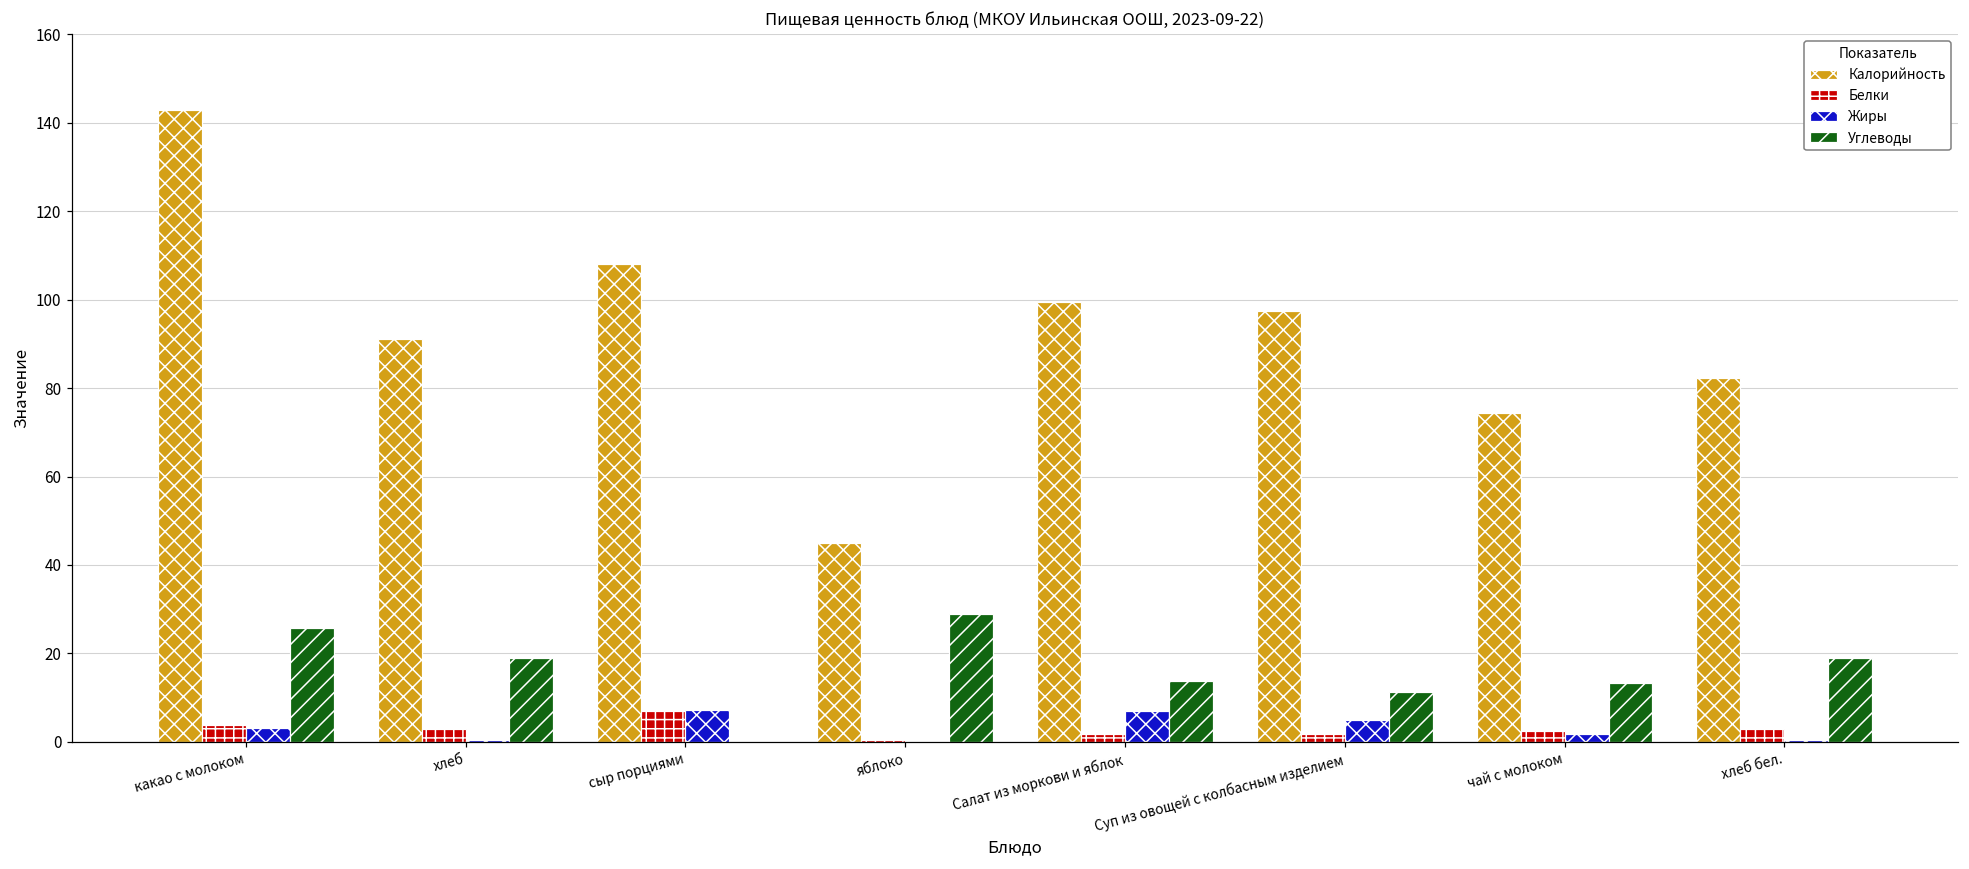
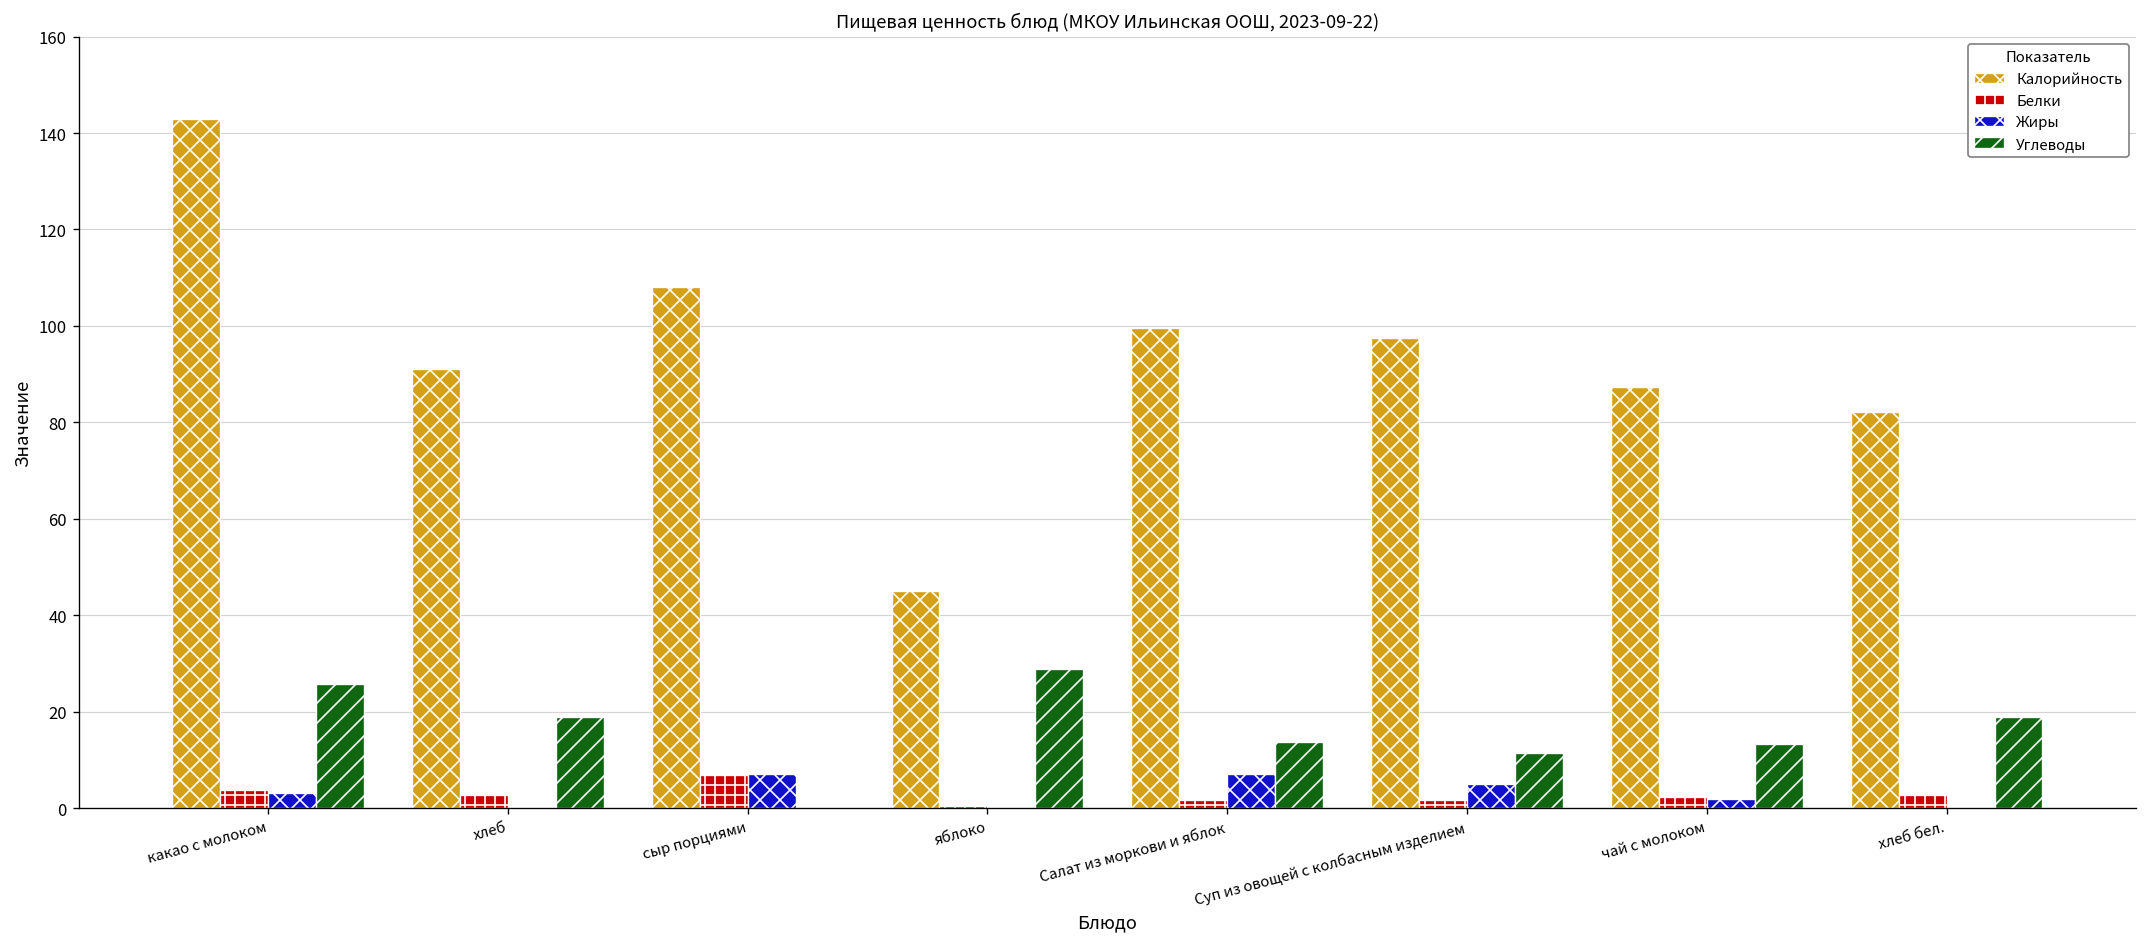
  {
    "Калорийность": {
      "какао с молоком": 143,
      "хлеб": 91,
      "сыр порциями": 108,
      "яблоко": 45,
      "Салат из моркови и яблок": 100,
      "Суп из овощей с колбасным изделием": 97,
-     "чай с молоком": 74,
+     "чай с молоком": 87,
      "хлеб бел.": 82
    },
    "Белки": {
      "какао с молоком": 4,
      "хлеб": 3,
      "сыр порциями": 7,
      "Салат из моркови и яблок": 2,
      "Суп из овощей с колбасным изделием": 2,
      "чай с молоком": 2,
      "хлеб бел.": 3
    },
    "Жиры": {
      "какао с молоком": 3,
      "сыр порциями": 7,
      "яблоко": 0,
      "Салат из моркови и яблок": 7,
      "Суп из овощей с колбасным изделием": 5,
      "чай с молоком": 2
    },
    "Углеводы": {
      "какао с молоком": 26,
      "хлеб": 19,
      "сыр порциями": 0,
      "яблоко": 29,
      "Салат из моркови и яблок": 14,
      "Суп из овощей с колбасным изделием": 11,
      "чай с молоком": 13,
      "хлеб бел.": 19
    }
  }
